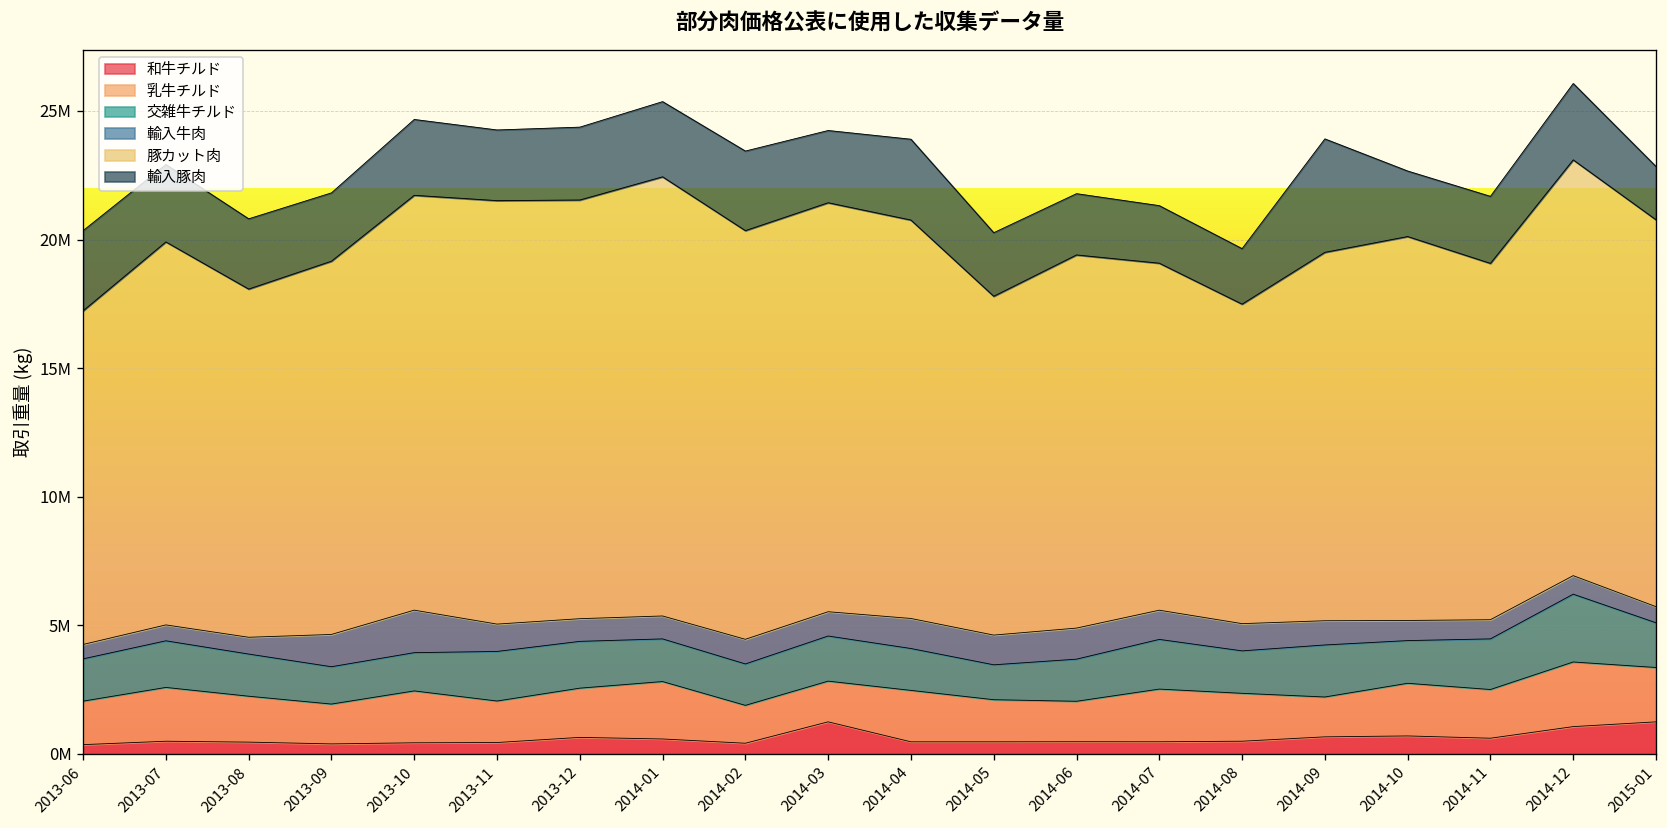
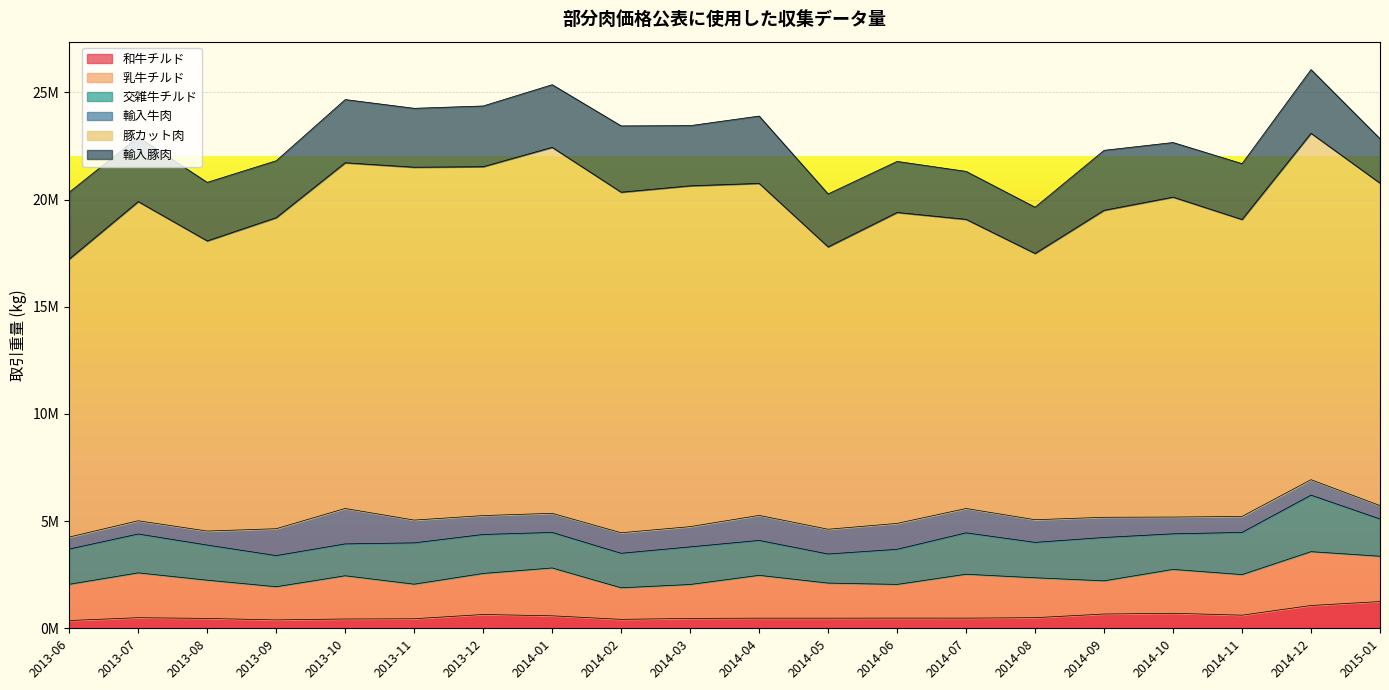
  {
    "和牛チルド": {
      "2013-06": 400000,
      "2013-07": 500000,
      "2013-08": 500000,
      "2013-09": 400000,
      "2013-10": 400000,
      "2013-11": 400000,
      "2013-12": 600000,
      "2014-01": 600000,
      "2014-02": 400000,
-     "2014-03": 1200000,
+     "2014-03": 500000,
      "2014-04": 500000,
      "2014-05": 500000,
      "2014-06": 500000,
      "2014-07": 500000,
      "2014-08": 500000,
      "2014-09": 700000,
      "2014-10": 700000,
      "2014-11": 600000,
      "2014-12": 1100000,
      "2015-01": 1200000
    },
    "輸入豚肉": {
      "2013-06": 3100000,
      "2013-08": 2700000,
      "2013-09": 2700000,
      "2013-10": 2900000,
      "2013-11": 2700000,
      "2013-12": 2800000,
      "2014-01": 2900000,
      "2014-02": 3100000,
      "2014-03": 2800000,
      "2014-04": 3100000,
      "2014-05": 2500000,
      "2014-06": 2400000,
      "2014-07": 2200000,
      "2014-08": 2200000,
-     "2014-09": 4400000,
+     "2014-09": 2800000,
      "2014-10": 2500000,
      "2014-11": 2600000,
      "2014-12": 3000000,
      "2015-01": 2100000
    }
  }
